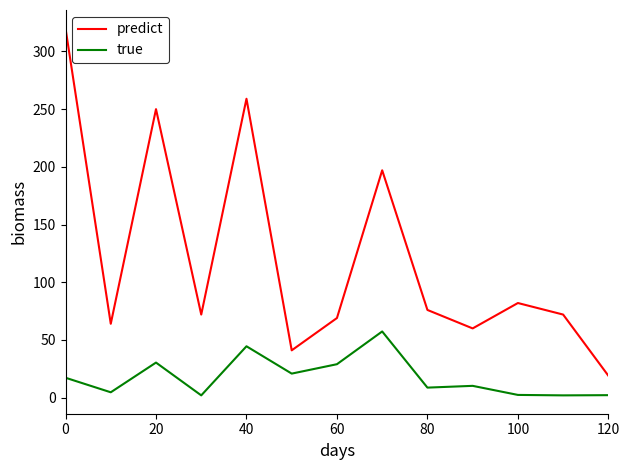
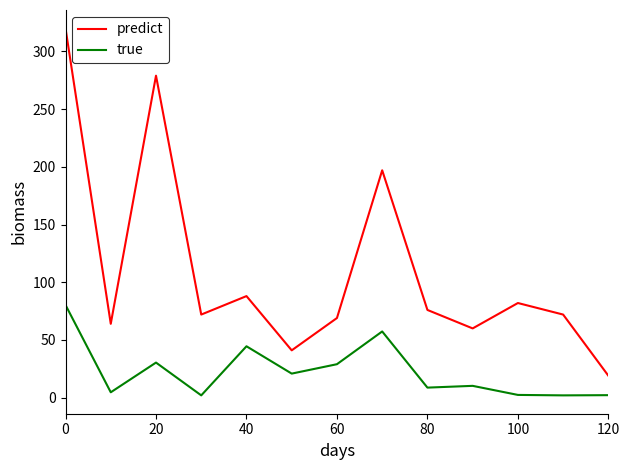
  {
    "predict": {
      "0": 320,
-     "20": 250,
-     "40": 259,
+     "20": 279,
+     "40": 88,
      "60": 69,
      "80": 76,
      "100": 82,
      "120": 19
    },
    "true": {
-     "0": 17,
+     "0": 80,
      "20": 30,
      "40": 45,
      "60": 29,
      "80": 9,
      "100": 2,
      "120": 2
    }
  }
